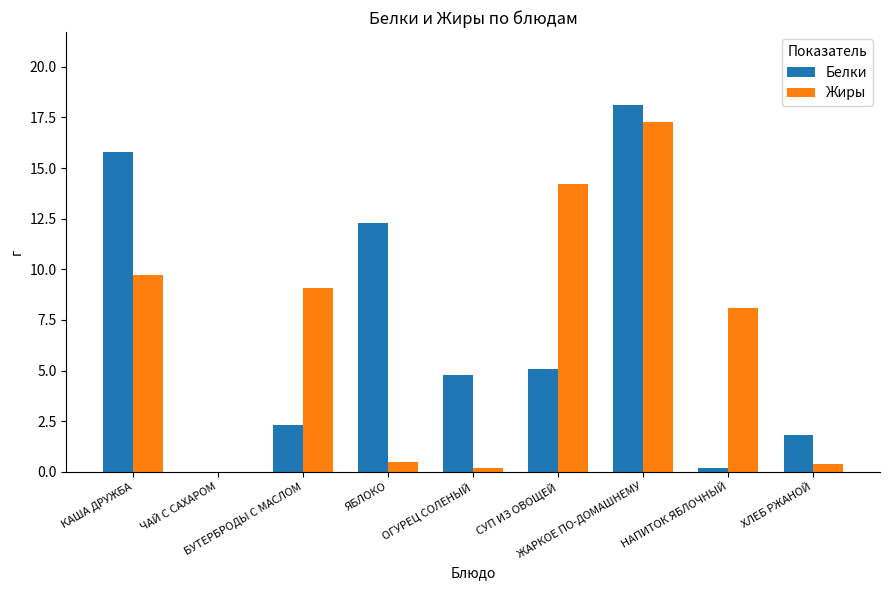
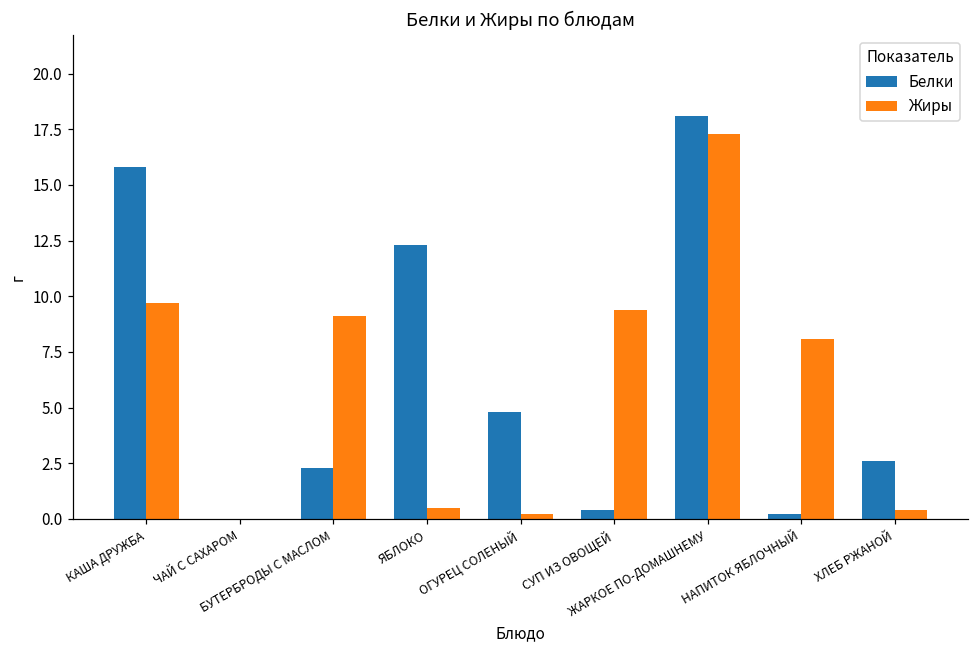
  {
    "Белки": {
      "КАША ДРУЖБА": 15.8,
      "ЧАЙ С САХАРОМ": 0.0,
      "БУТЕРБРОДЫ С МАСЛОМ": 2.3,
      "ЯБЛОКО": 12.3,
      "ОГУРЕЦ СОЛЕНЫЙ": 4.8,
-     "СУП ИЗ ОВОЩЕЙ": 5.1,
+     "СУП ИЗ ОВОЩЕЙ": 0.4,
      "ЖАРКОЕ ПО-ДОМАШНЕМУ": 18.1,
      "НАПИТОК ЯБЛОЧНЫЙ": 0.2,
-     "ХЛЕБ РЖАНОЙ": 1.8
+     "ХЛЕБ РЖАНОЙ": 2.6
    },
    "Жиры": {
      "КАША ДРУЖБА": 9.7,
      "ЧАЙ С САХАРОМ": 0.0,
      "БУТЕРБРОДЫ С МАСЛОМ": 9.1,
      "ЯБЛОКО": 0.5,
      "ОГУРЕЦ СОЛЕНЫЙ": 0.2,
-     "СУП ИЗ ОВОЩЕЙ": 14.2,
+     "СУП ИЗ ОВОЩЕЙ": 9.4,
      "ЖАРКОЕ ПО-ДОМАШНЕМУ": 17.3,
      "НАПИТОК ЯБЛОЧНЫЙ": 8.1,
      "ХЛЕБ РЖАНОЙ": 0.4
    }
  }
